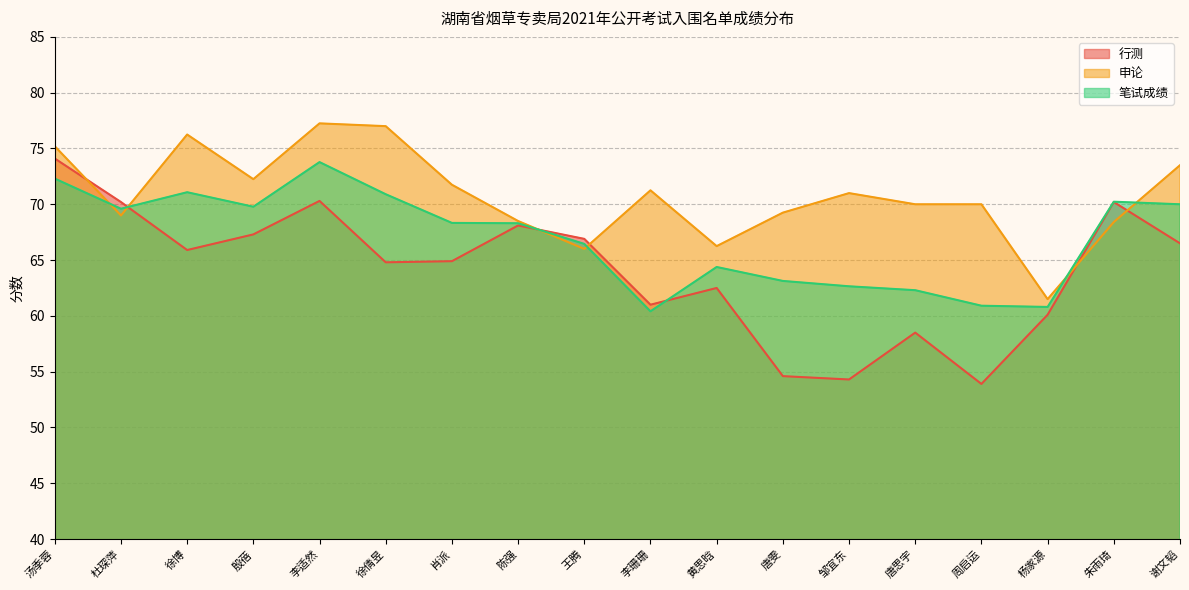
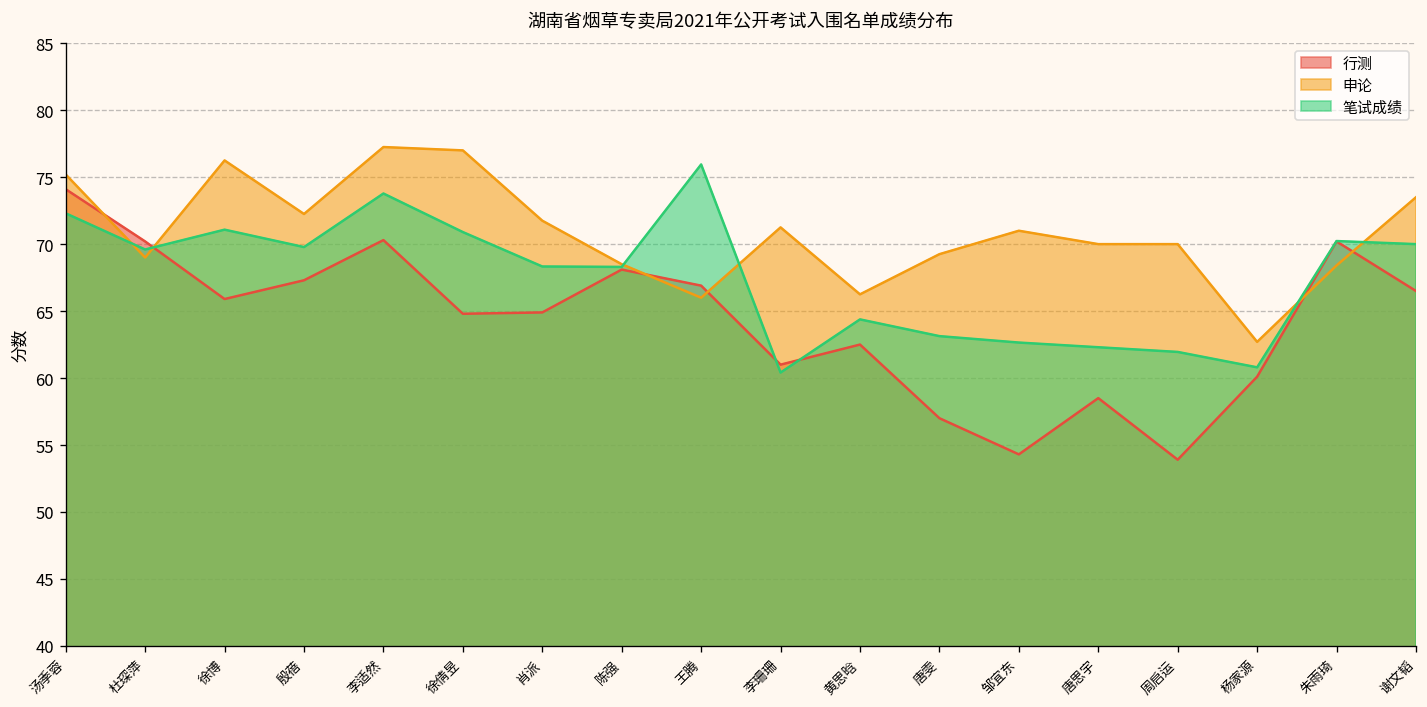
  {
    "行测": {
      "汤季蓉": 74.1,
      "杜琛萍": 70.2,
      "徐博": 65.9,
      "殷蓓": 67.3,
      "李适然": 70.3,
      "徐倩昱": 64.8,
      "肖派": 64.9,
      "王腾": 66.9,
      "李珊珊": 61.0,
      "黄思晗": 62.5,
-     "唐雯": 54.6,
+     "唐雯": 57.0,
      "邹宜东": 54.3,
      "唐思宇": 58.5,
      "周启运": 53.9,
      "杨家源": 60.1,
      "谢文韬": 66.5
    },
    "申论": {
      "汤季蓉": 75.2,
      "杜琛萍": 69.0,
      "徐博": 76.3,
      "殷蓓": 72.3,
      "李适然": 77.3,
      "徐倩昱": 77.0,
      "肖派": 71.8,
      "王腾": 66.0,
      "李珊珊": 71.3,
      "黄思晗": 66.3,
      "唐雯": 69.3,
      "邹宜东": 71.0,
      "唐思宇": 70.0,
      "周启运": 70.0,
-     "杨家源": 61.5,
+     "杨家源": 62.7,
      "朱雨琦": 68.4,
      "谢文韬": 73.5
    },
    "笔试成绩": {
      "汤季蓉": 72.3,
      "杜琛萍": 69.6,
      "徐博": 71.1,
      "殷蓓": 69.8,
      "李适然": 73.8,
      "徐倩昱": 70.9,
      "肖派": 68.3,
-     "王腾": 66.5,
+     "王腾": 76.0,
      "李珊珊": 60.4,
      "黄思晗": 64.4,
      "唐雯": 63.1,
      "邹宜东": 62.7,
      "唐思宇": 62.3,
-     "周启运": 60.9,
+     "周启运": 62.0,
      "杨家源": 60.8,
      "谢文韬": 70.0
    }
  }
